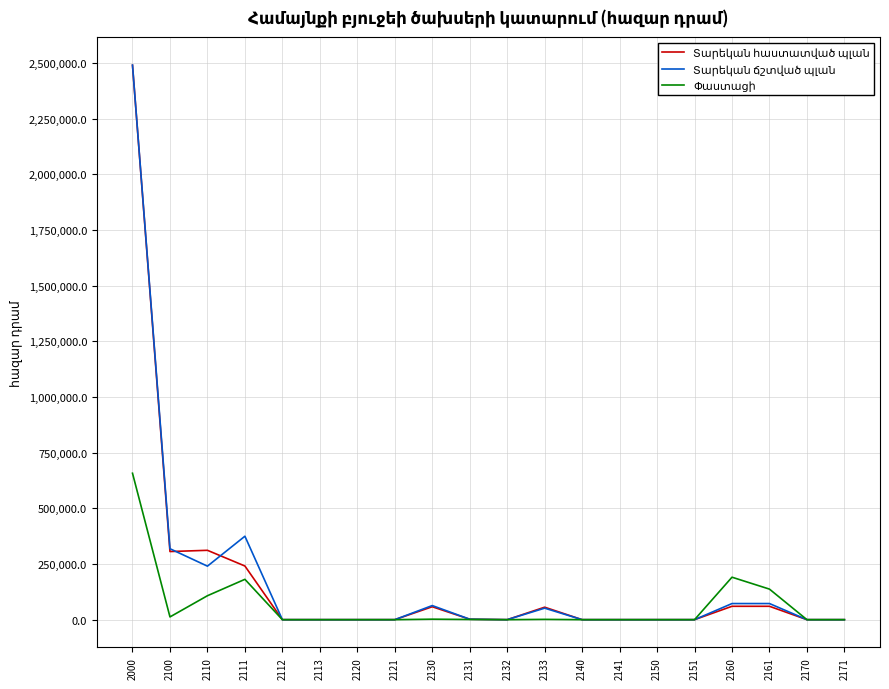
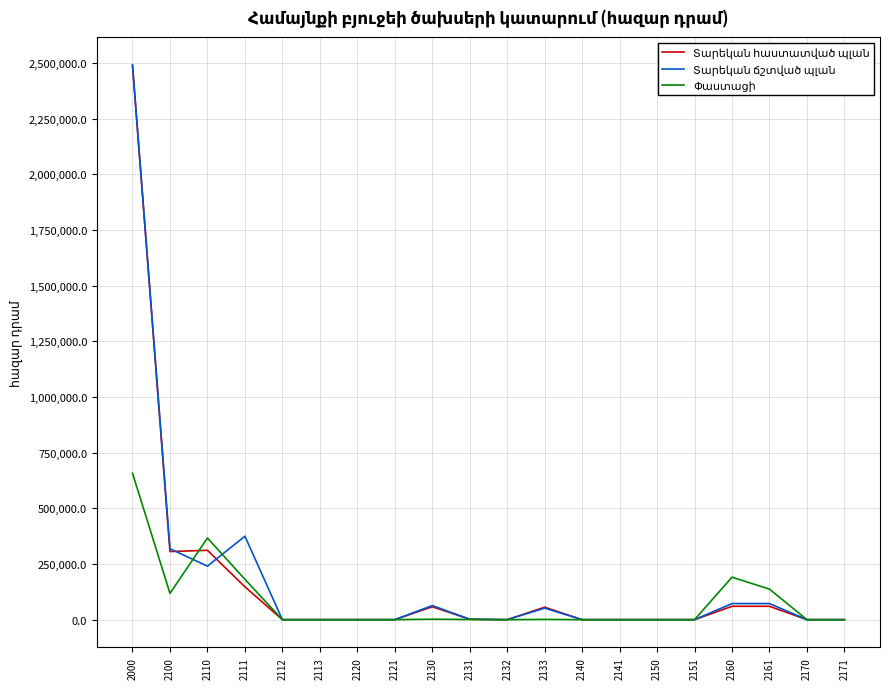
  {
    "Տարեկան հաստատված պլան": {
      "2100": "310,000",
      "2110": "310,000",
-     "2111": "240,000",
+     "2111": "150,000",
      "2160": "60,000",
      "2161": "60,000"
    },
    "Տարեկան ճշտված պլան": {
      "2100": "320,000",
      "2110": "240,000",
      "2111": "370,000",
      "2160": "70,000",
      "2161": "70,000"
    },
    "Փաստացի": {
      "2000": "660,000",
-     "2100": "10,000",
-     "2110": "110,000",
+     "2100": "120,000",
+     "2110": "370,000",
      "2111": "180,000",
      "2130": "0",
      "2133": "0",
      "2160": "190,000",
      "2161": "140,000"
    }
  }
